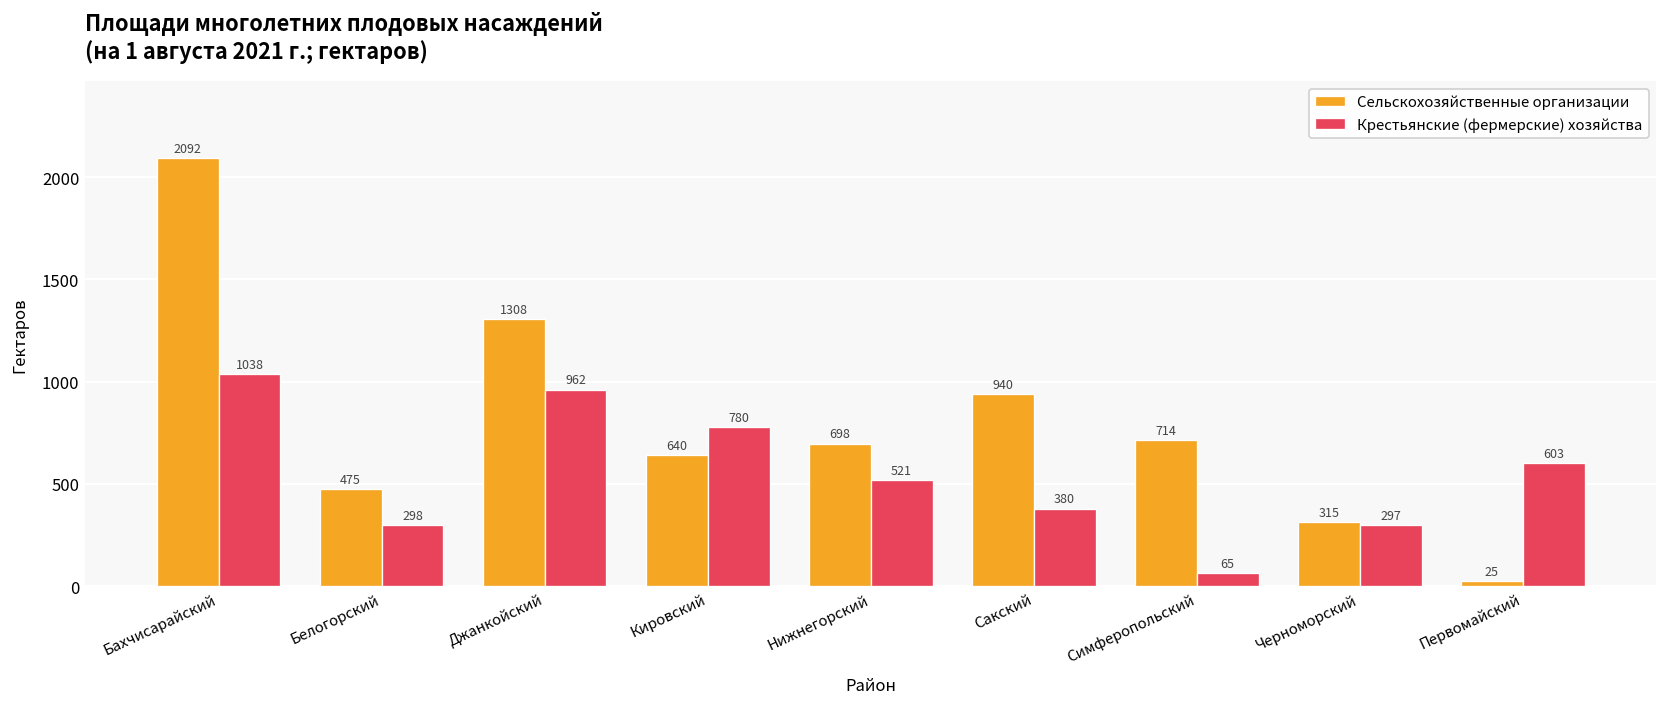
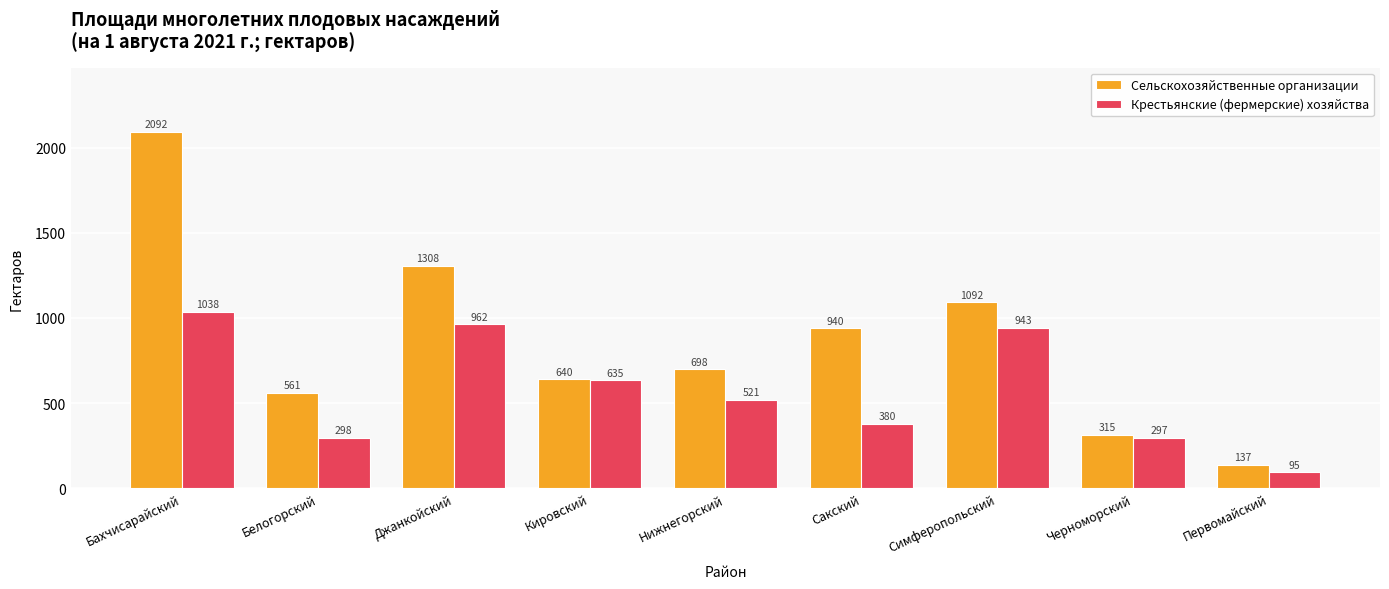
  {
    "Сельскохозяйственные организации": {
      "Бахчисарайский": 2092,
-     "Белогорский": 475,
+     "Белогорский": 561,
      "Джанкойский": 1308,
      "Кировский": 640,
      "Нижнегорский": 698,
      "Сакский": 940,
-     "Симферопольский": 714,
+     "Симферопольский": 1092,
      "Черноморский": 315,
-     "Первомайский": 25
+     "Первомайский": 137
    },
    "Крестьянские (фермерские) хозяйства": {
      "Бахчисарайский": 1038,
      "Белогорский": 298,
      "Джанкойский": 962,
-     "Кировский": 780,
+     "Кировский": 635,
      "Нижнегорский": 521,
      "Сакский": 380,
-     "Симферопольский": 65,
+     "Симферопольский": 943,
      "Черноморский": 297,
-     "Первомайский": 603
+     "Первомайский": 95
    }
  }
